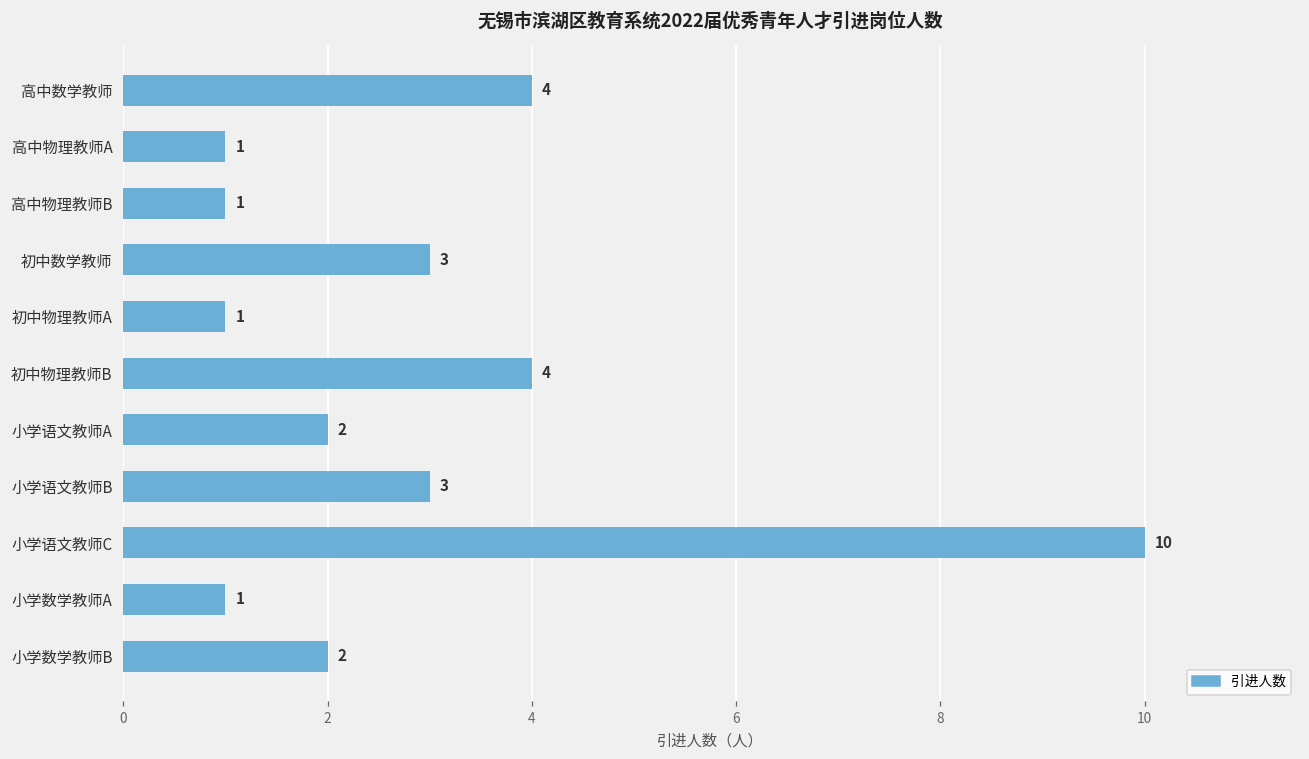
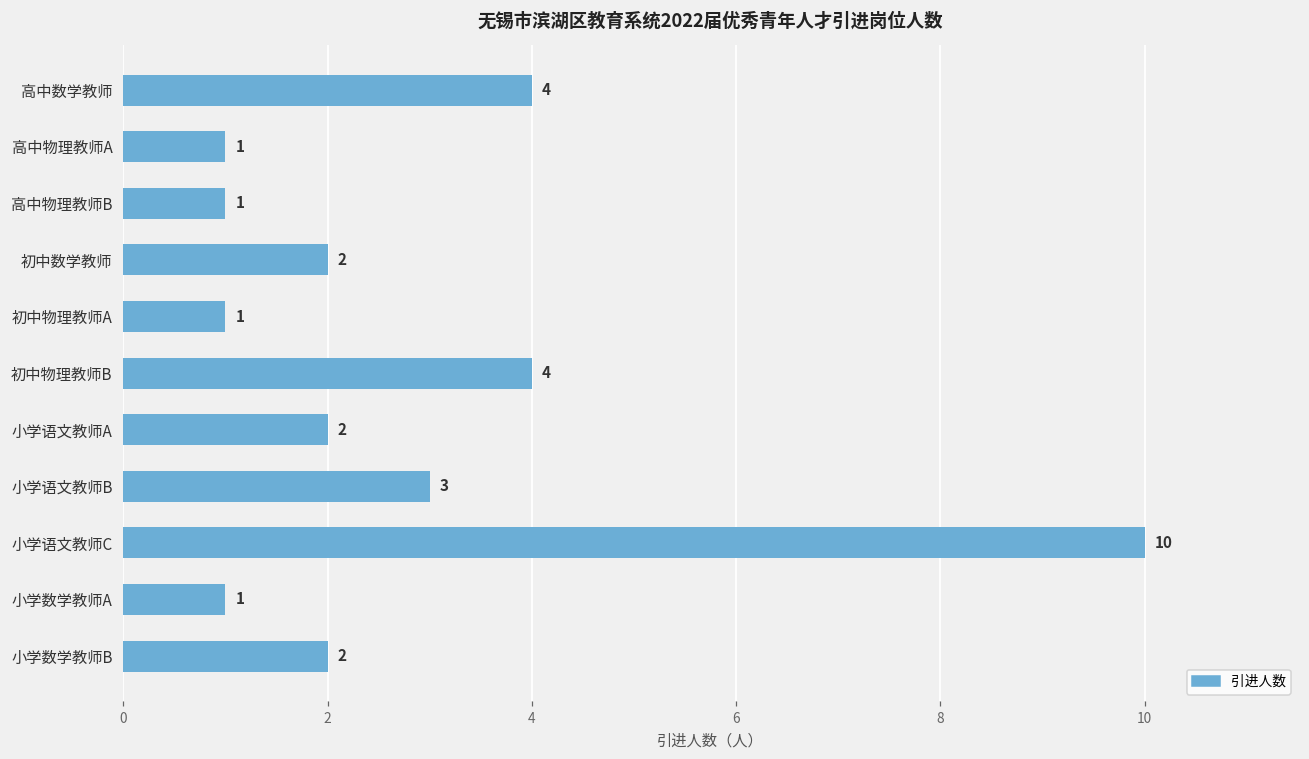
  {
    "高中数学教师": 4,
    "高中物理教师A": 1,
    "高中物理教师B": 1,
-   "初中数学教师": 3,
+   "初中数学教师": 2,
    "初中物理教师A": 1,
    "初中物理教师B": 4,
    "小学语文教师A": 2,
    "小学语文教师B": 3,
    "小学语文教师C": 10,
    "小学数学教师A": 1,
    "小学数学教师B": 2
  }
